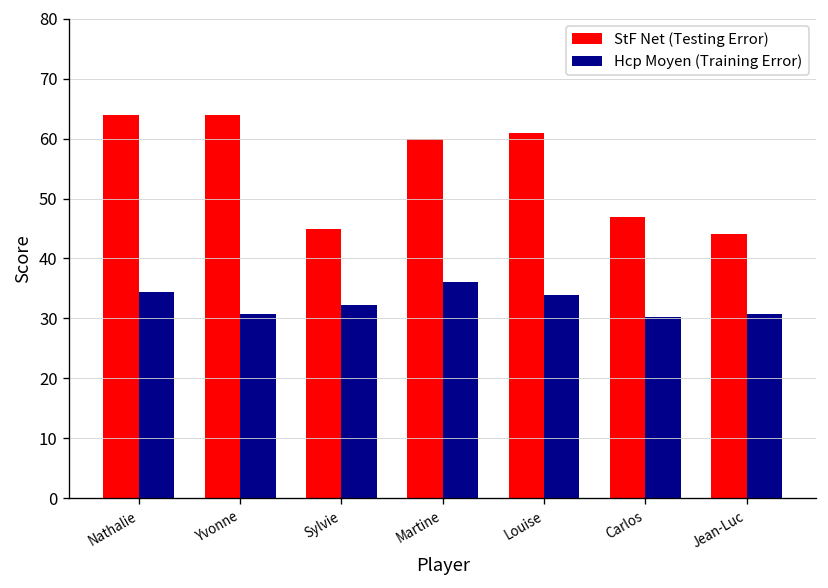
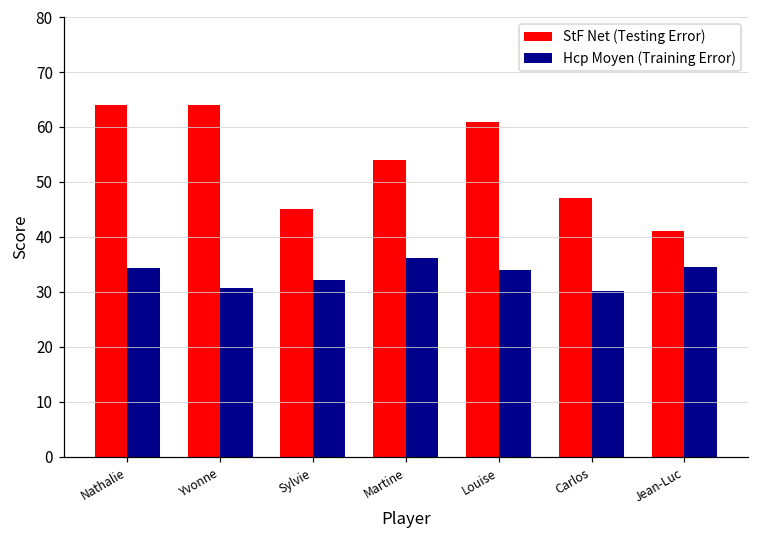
  {
    "StF Net (Testing Error)": {
      "Nathalie": 64,
      "Yvonne": 64,
      "Sylvie": 45,
-     "Martine": 60,
+     "Martine": 54,
      "Louise": 61,
      "Carlos": 47,
-     "Jean-Luc": 44
+     "Jean-Luc": 41
    },
    "Hcp Moyen (Training Error)": {
      "Nathalie": 34,
      "Yvonne": 31,
      "Sylvie": 32,
      "Martine": 36,
      "Louise": 34,
      "Carlos": 30,
-     "Jean-Luc": 31
+     "Jean-Luc": 35
    }
  }
